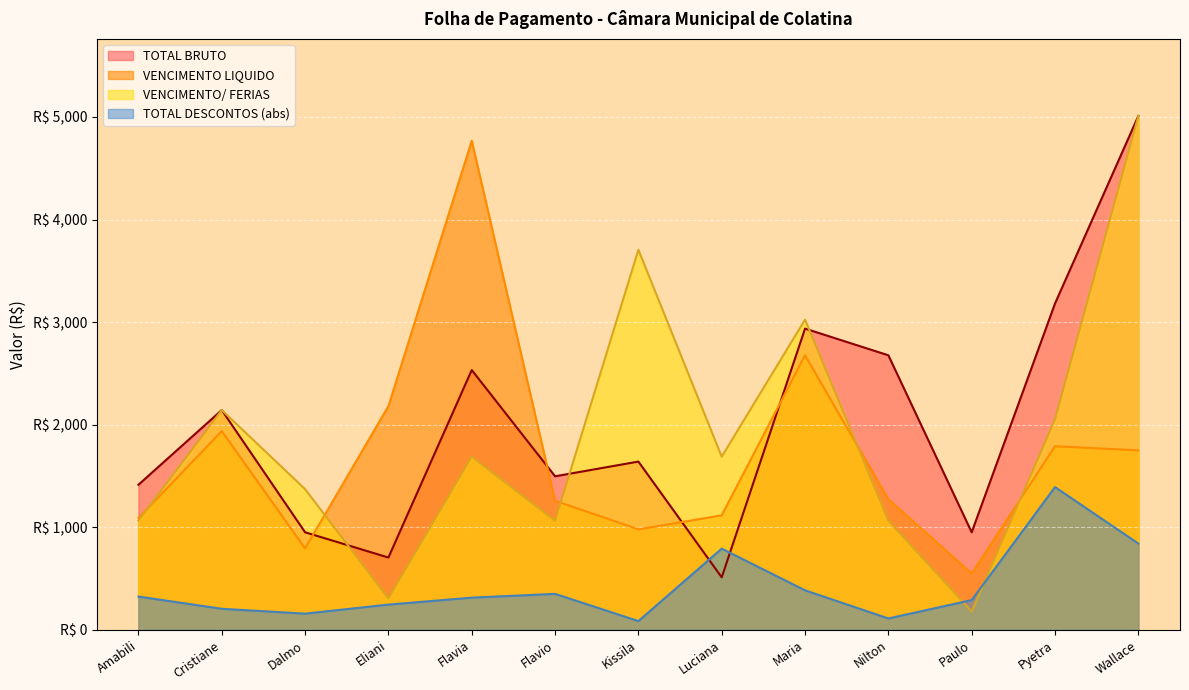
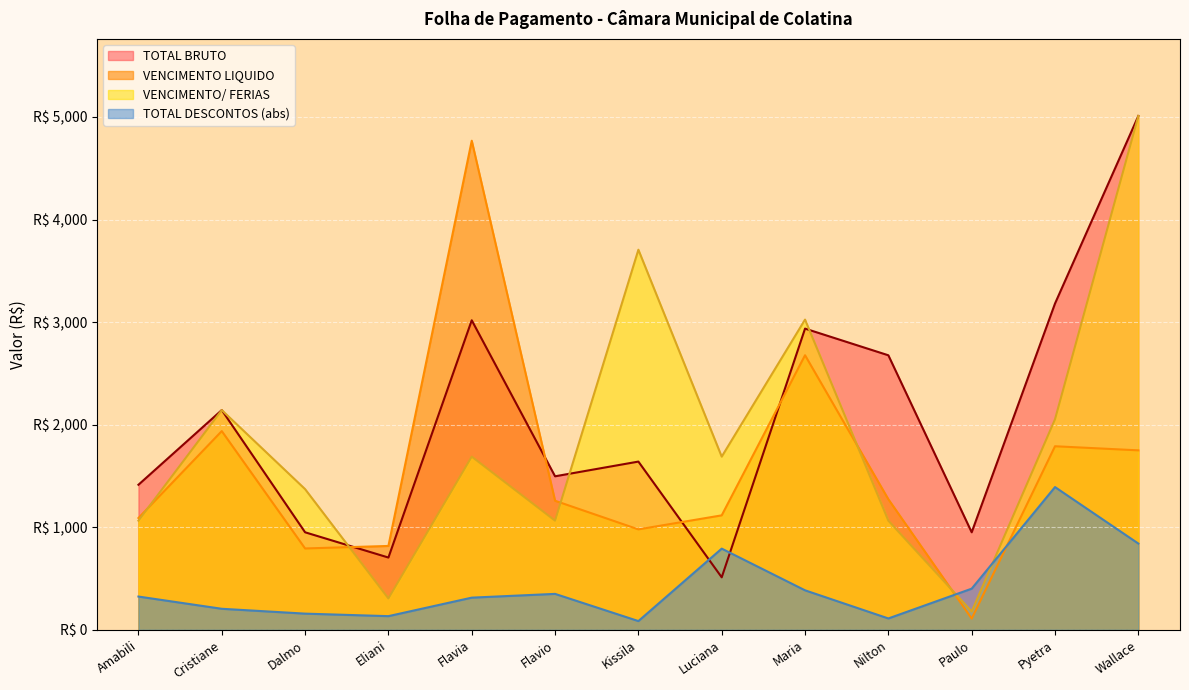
  {
    "TOTAL BRUTO": {
      "Amabili": "R$ 1,410",
      "Dalmo": "R$ 950",
      "Eliani": "R$ 700",
-     "Flavia": "R$ 2,530",
+     "Flavia": "R$ 3,020",
      "Flavio": "R$ 1,500",
      "Kissila": "R$ 1,640",
      "Luciana": "R$ 510",
      "Maria": "R$ 2,940",
      "Nilton": "R$ 2,680",
      "Paulo": "R$ 950",
      "Pyetra": "R$ 3,180"
    },
    "VENCIMENTO LIQUIDO": {
      "Amabili": "R$ 1,090",
      "Cristiane": "R$ 1,940",
      "Dalmo": "R$ 790",
-     "Eliani": "R$ 2,180",
+     "Eliani": "R$ 820",
      "Flavia": "R$ 4,770",
      "Flavio": "R$ 1,260",
      "Kissila": "R$ 980",
      "Luciana": "R$ 1,120",
      "Maria": "R$ 2,680",
      "Nilton": "R$ 1,270",
-     "Paulo": "R$ 550",
+     "Paulo": "R$ 110",
      "Pyetra": "R$ 1,790",
      "Wallace": "R$ 1,750"
    },
    "VENCIMENTO/ FERIAS": {
      "Amabili": "R$ 1,060",
      "Dalmo": "R$ 1,370",
      "Eliani": "R$ 310",
      "Flavia": "R$ 1,690",
      "Flavio": "R$ 1,060",
      "Kissila": "R$ 3,710",
      "Luciana": "R$ 1,690",
      "Maria": "R$ 3,020",
      "Nilton": "R$ 1,060",
      "Paulo": "R$ 180",
      "Pyetra": "R$ 2,050"
    },
    "TOTAL DESCONTOS (abs)": {
      "Amabili": "R$ 320",
      "Cristiane": "R$ 200",
      "Dalmo": "R$ 160",
-     "Eliani": "R$ 250",
+     "Eliani": "R$ 130",
      "Flavia": "R$ 310",
      "Flavio": "R$ 350",
      "Kissila": "R$ 90",
      "Luciana": "R$ 790",
      "Maria": "R$ 380",
      "Nilton": "R$ 110",
-     "Paulo": "R$ 290",
+     "Paulo": "R$ 400",
      "Pyetra": "R$ 1,390",
      "Wallace": "R$ 840"
    }
  }
